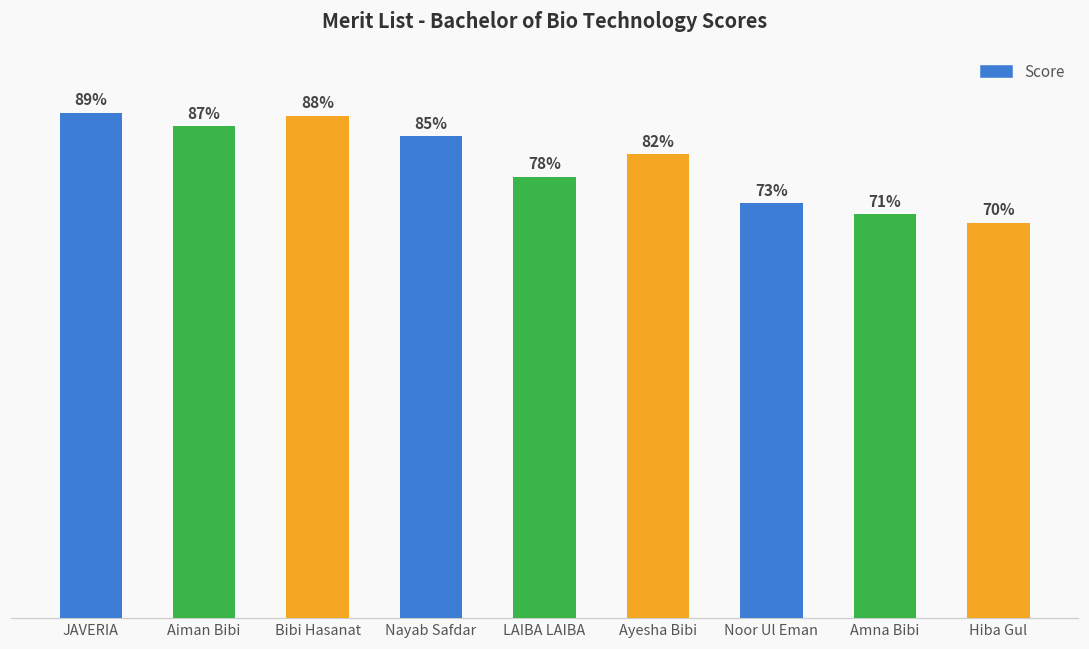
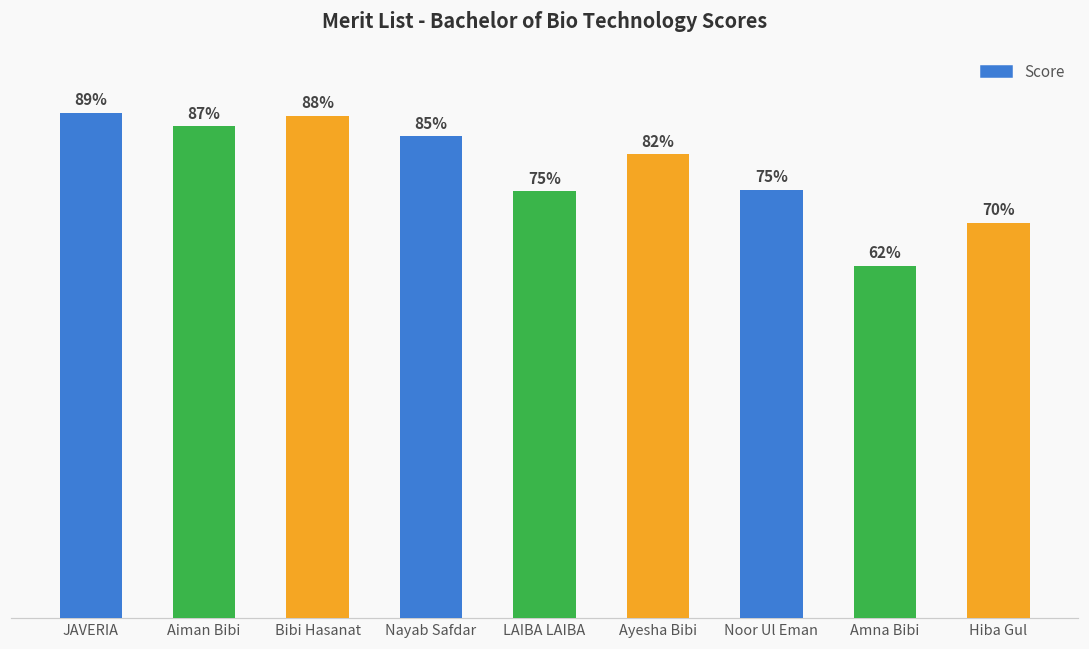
  {
    "JAVERIA": "89%",
    "Aiman Bibi": "87%",
    "Bibi Hasanat": "88%",
    "Nayab Safdar": "85%",
-   "LAIBA LAIBA": "78%",
+   "LAIBA LAIBA": "75%",
    "Ayesha Bibi": "82%",
-   "Noor Ul Eman": "73%",
-   "Amna Bibi": "71%",
+   "Noor Ul Eman": "75%",
+   "Amna Bibi": "62%",
    "Hiba Gul": "70%"
  }
